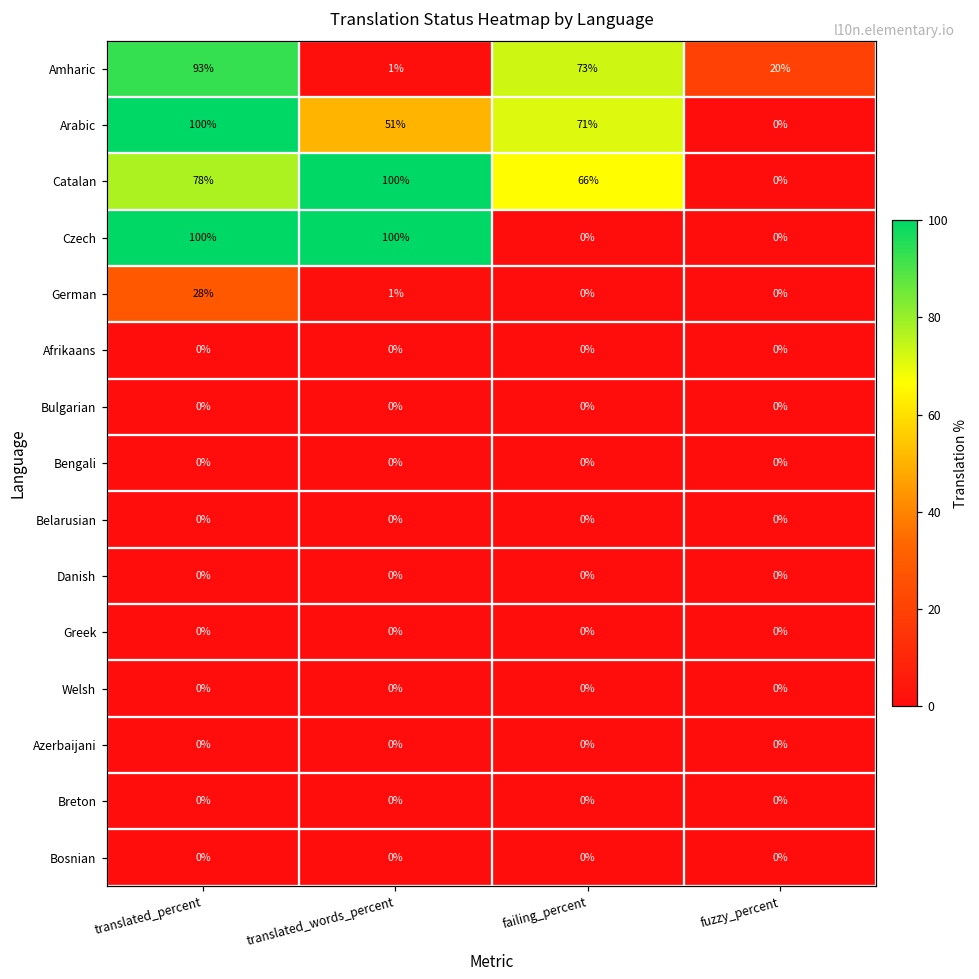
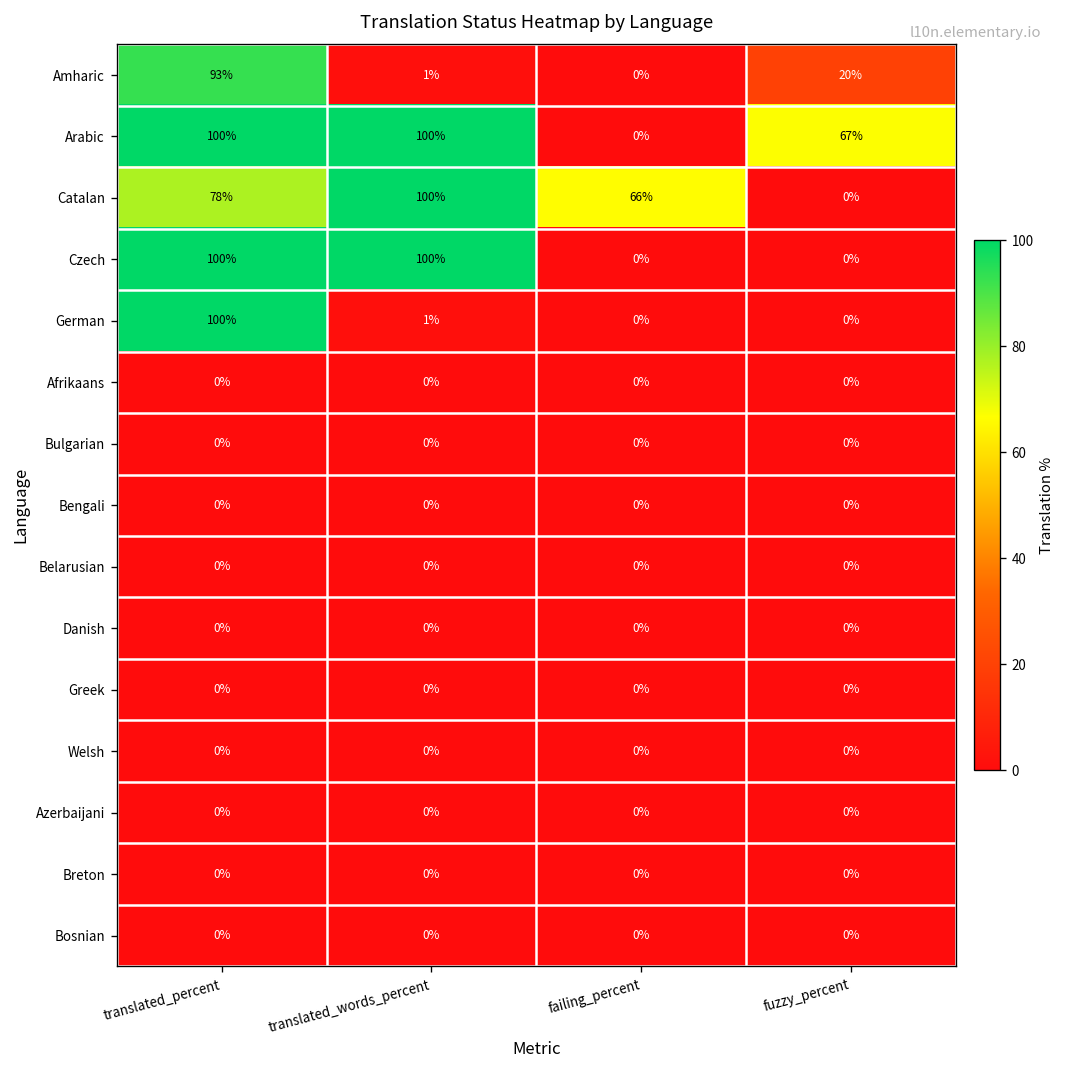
  {
    "Amharic": {
      "translated_percent": "93%",
      "translated_words_percent": "1%",
-     "failing_percent": "73%",
+     "failing_percent": "0%",
      "fuzzy_percent": "20%"
    },
    "Arabic": {
      "translated_percent": "100%",
-     "translated_words_percent": "51%",
-     "failing_percent": "71%",
-     "fuzzy_percent": "0%"
+     "translated_words_percent": "100%",
+     "failing_percent": "0%",
+     "fuzzy_percent": "67%"
    },
    "Catalan": {
      "translated_percent": "78%",
      "translated_words_percent": "100%",
      "failing_percent": "66%",
      "fuzzy_percent": "0%"
    },
    "Czech": {
      "translated_percent": "100%",
      "translated_words_percent": "100%",
      "failing_percent": "0%",
      "fuzzy_percent": "0%"
    },
    "German": {
-     "translated_percent": "28%",
+     "translated_percent": "100%",
      "translated_words_percent": "1%",
      "failing_percent": "0%",
      "fuzzy_percent": "0%"
    },
    "Afrikaans": {
      "translated_percent": "0%",
      "translated_words_percent": "0%",
      "failing_percent": "0%",
      "fuzzy_percent": "0%"
    },
    "Bulgarian": {
      "translated_percent": "0%",
      "translated_words_percent": "0%",
      "failing_percent": "0%",
      "fuzzy_percent": "0%"
    },
    "Bengali": {
      "translated_percent": "0%",
      "translated_words_percent": "0%",
      "failing_percent": "0%",
      "fuzzy_percent": "0%"
    },
    "Belarusian": {
      "translated_percent": "0%",
      "translated_words_percent": "0%",
      "failing_percent": "0%",
      "fuzzy_percent": "0%"
    },
    "Danish": {
      "translated_percent": "0%",
      "translated_words_percent": "0%",
      "failing_percent": "0%",
      "fuzzy_percent": "0%"
    },
    "Greek": {
      "translated_percent": "0%",
      "translated_words_percent": "0%",
      "failing_percent": "0%",
      "fuzzy_percent": "0%"
    },
    "Welsh": {
      "translated_percent": "0%",
      "translated_words_percent": "0%",
      "failing_percent": "0%",
      "fuzzy_percent": "0%"
    },
    "Azerbaijani": {
      "translated_percent": "0%",
      "translated_words_percent": "0%",
      "failing_percent": "0%",
      "fuzzy_percent": "0%"
    },
    "Breton": {
      "translated_percent": "0%",
      "translated_words_percent": "0%",
      "failing_percent": "0%",
      "fuzzy_percent": "0%"
    },
    "Bosnian": {
      "translated_percent": "0%",
      "translated_words_percent": "0%",
      "failing_percent": "0%",
      "fuzzy_percent": "0%"
    }
  }
